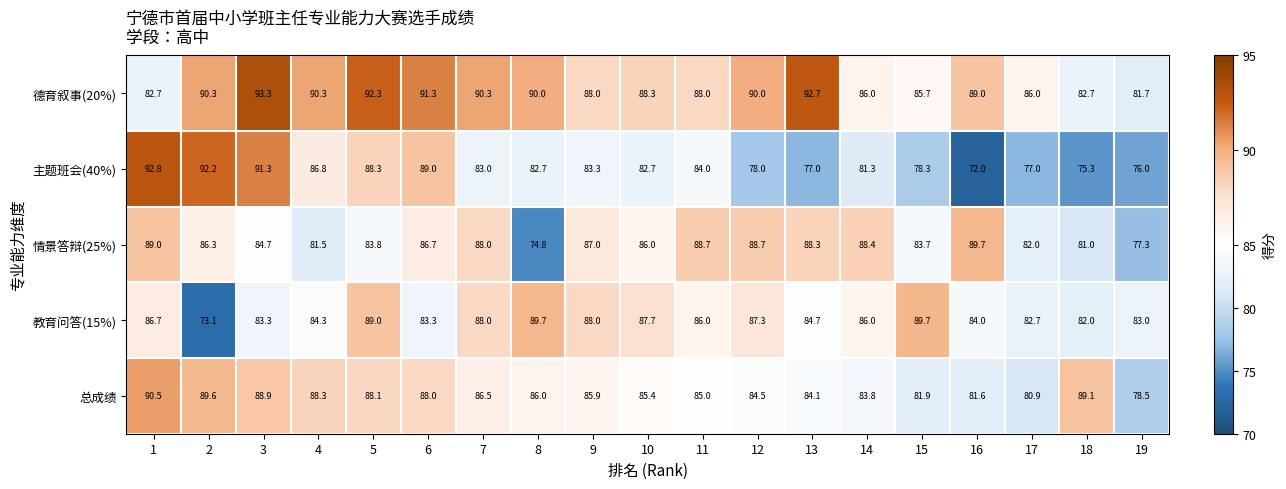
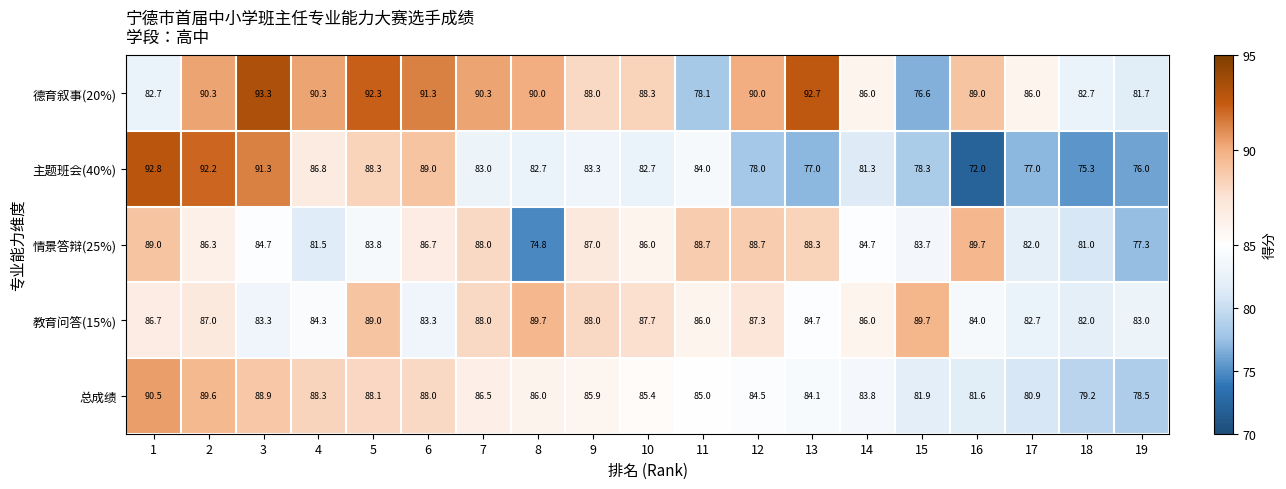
  {
    "德育叙事(20%)": {
      "1": 82.7,
      "2": 90.3,
      "3": 93.3,
      "4": 90.3,
      "5": 92.3,
      "6": 91.3,
      "7": 90.3,
      "8": 90.0,
      "9": 88.0,
      "10": 88.3,
-     "11": 88.0,
+     "11": 78.1,
      "12": 90.0,
      "13": 92.7,
      "14": 86.0,
-     "15": 85.7,
+     "15": 76.6,
      "16": 89.0,
      "17": 86.0,
      "18": 82.7,
      "19": 81.7
    },
    "主题班会(40%)": {
      "1": 92.8,
      "2": 92.2,
      "3": 91.3,
      "4": 86.8,
      "5": 88.3,
      "6": 89.0,
      "7": 83.0,
      "8": 82.7,
      "9": 83.3,
      "10": 82.7,
      "11": 84.0,
      "12": 78.0,
      "13": 77.0,
      "14": 81.3,
      "15": 78.3,
      "16": 72.0,
      "17": 77.0,
      "18": 75.3,
      "19": 76.0
    },
    "情景答辩(25%)": {
      "1": 89.0,
      "2": 86.3,
      "3": 84.7,
      "4": 81.5,
      "5": 83.8,
      "6": 86.7,
      "7": 88.0,
      "8": 74.8,
      "9": 87.0,
      "10": 86.0,
      "11": 88.7,
      "12": 88.7,
      "13": 88.3,
-     "14": 88.4,
+     "14": 84.7,
      "15": 83.7,
      "16": 89.7,
      "17": 82.0,
      "18": 81.0,
      "19": 77.3
    },
    "教育问答(15%)": {
      "1": 86.7,
-     "2": 73.1,
+     "2": 87.0,
      "3": 83.3,
      "4": 84.3,
      "5": 89.0,
      "6": 83.3,
      "7": 88.0,
      "8": 89.7,
      "9": 88.0,
      "10": 87.7,
      "11": 86.0,
      "12": 87.3,
      "13": 84.7,
      "14": 86.0,
      "15": 89.7,
      "16": 84.0,
      "17": 82.7,
      "18": 82.0,
      "19": 83.0
    },
    "总成绩": {
      "1": 90.5,
      "2": 89.6,
      "3": 88.9,
      "4": 88.3,
      "5": 88.1,
      "6": 88.0,
      "7": 86.5,
      "8": 86.0,
      "9": 85.9,
      "10": 85.4,
      "11": 85.0,
      "12": 84.5,
      "13": 84.1,
      "14": 83.8,
      "15": 81.9,
      "16": 81.6,
      "17": 80.9,
-     "18": 89.1,
+     "18": 79.2,
      "19": 78.5
    }
  }
